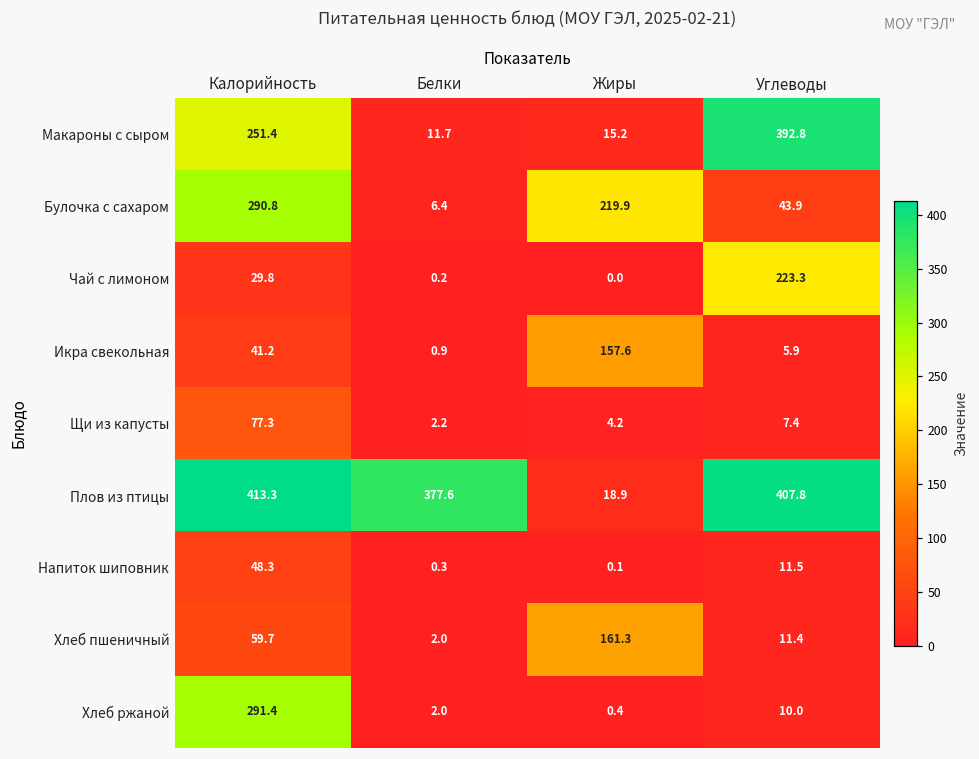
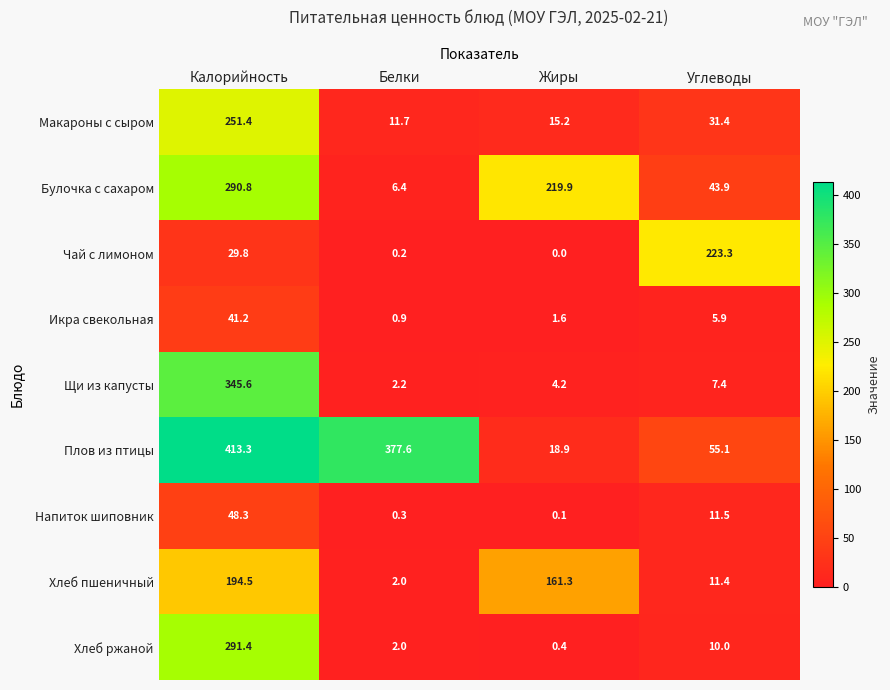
  {
    "Макароны с сыром": {
      "Калорийность": 251.4,
      "Белки": 11.7,
      "Жиры": 15.2,
-     "Углеводы": 392.8
+     "Углеводы": 31.4
    },
    "Булочка с сахаром": {
      "Калорийность": 290.8,
      "Белки": 6.4,
      "Жиры": 219.9,
      "Углеводы": 43.9
    },
    "Чай с лимоном": {
      "Калорийность": 29.8,
      "Белки": 0.2,
      "Жиры": 0.0,
      "Углеводы": 223.3
    },
    "Икра свекольная": {
      "Калорийность": 41.2,
      "Белки": 0.9,
-     "Жиры": 157.6,
+     "Жиры": 1.6,
      "Углеводы": 5.9
    },
    "Щи из капусты": {
-     "Калорийность": 77.3,
+     "Калорийность": 345.6,
      "Белки": 2.2,
      "Жиры": 4.2,
      "Углеводы": 7.4
    },
    "Плов из птицы": {
      "Калорийность": 413.3,
      "Белки": 377.6,
      "Жиры": 18.9,
-     "Углеводы": 407.8
+     "Углеводы": 55.1
    },
    "Напиток шиповник": {
      "Калорийность": 48.3,
      "Белки": 0.3,
      "Жиры": 0.1,
      "Углеводы": 11.5
    },
    "Хлеб пшеничный": {
-     "Калорийность": 59.7,
+     "Калорийность": 194.5,
      "Белки": 2.0,
      "Жиры": 161.3,
      "Углеводы": 11.4
    },
    "Хлеб ржаной": {
      "Калорийность": 291.4,
      "Белки": 2.0,
      "Жиры": 0.4,
      "Углеводы": 10.0
    }
  }
